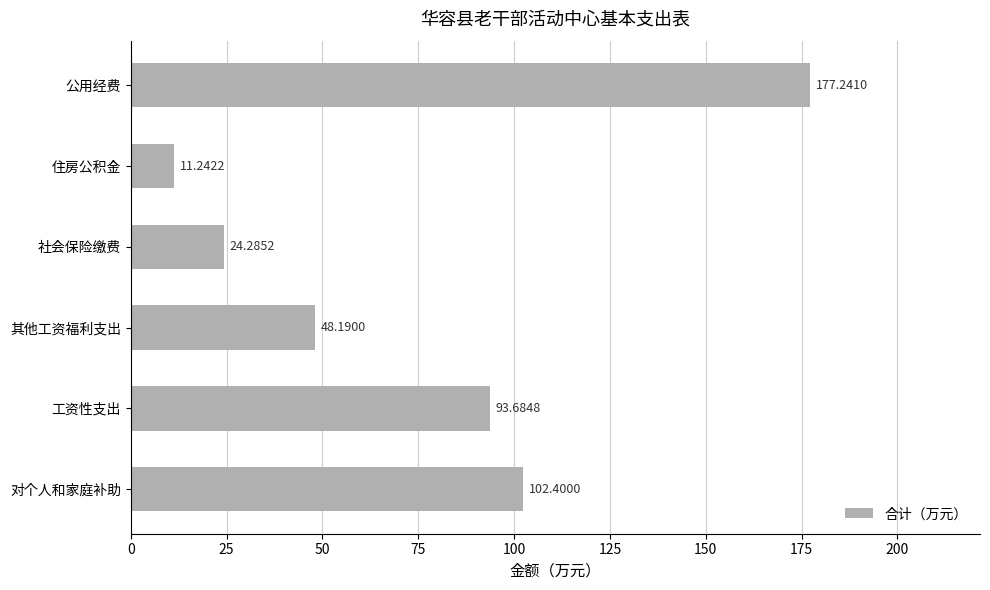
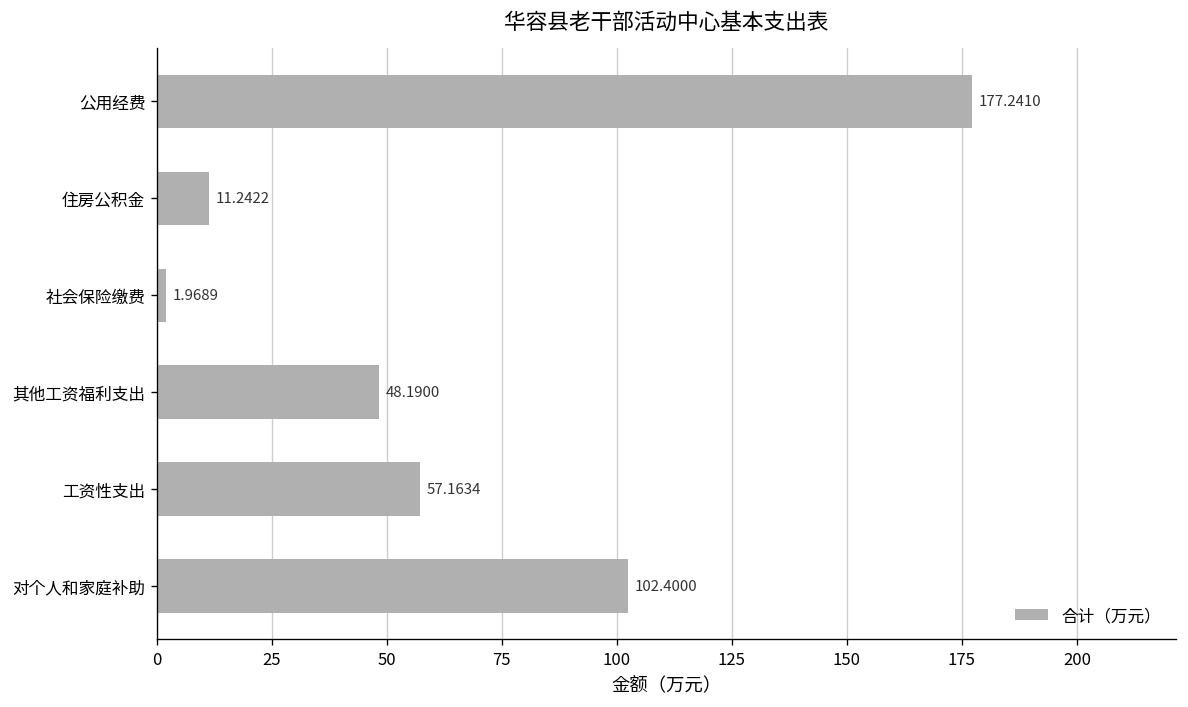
  {
    "公用经费": 177.2410,
    "住房公积金": 11.2422,
-   "社会保险缴费": 24.2852,
+   "社会保险缴费": 1.9689,
    "其他工资福利支出": 48.1900,
-   "工资性支出": 93.6848,
+   "工资性支出": 57.1634,
    "对个人和家庭补助": 102.4000
  }
